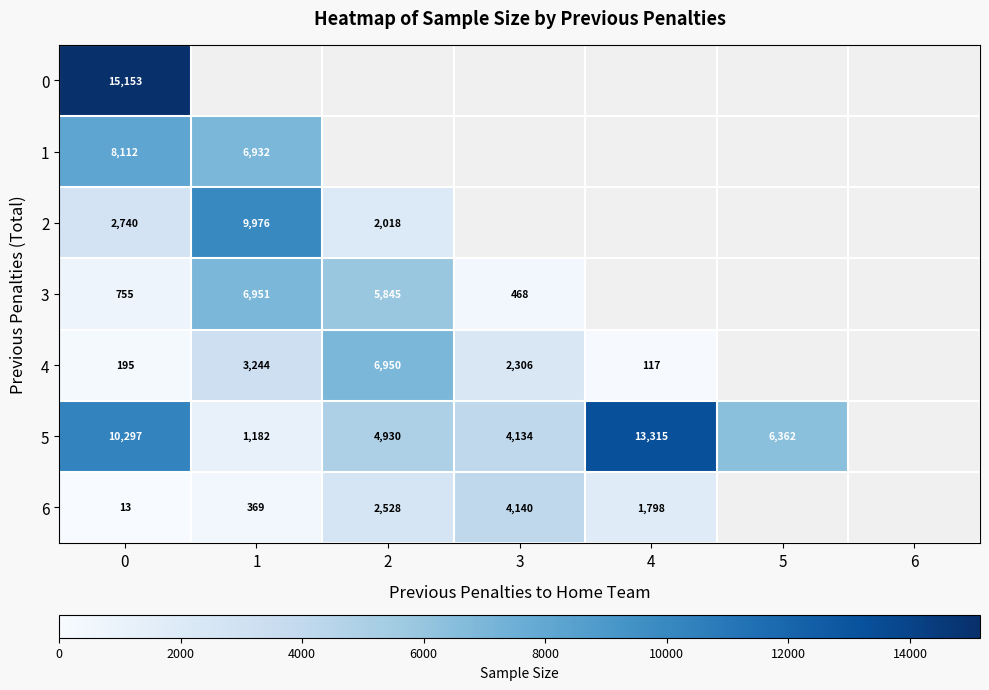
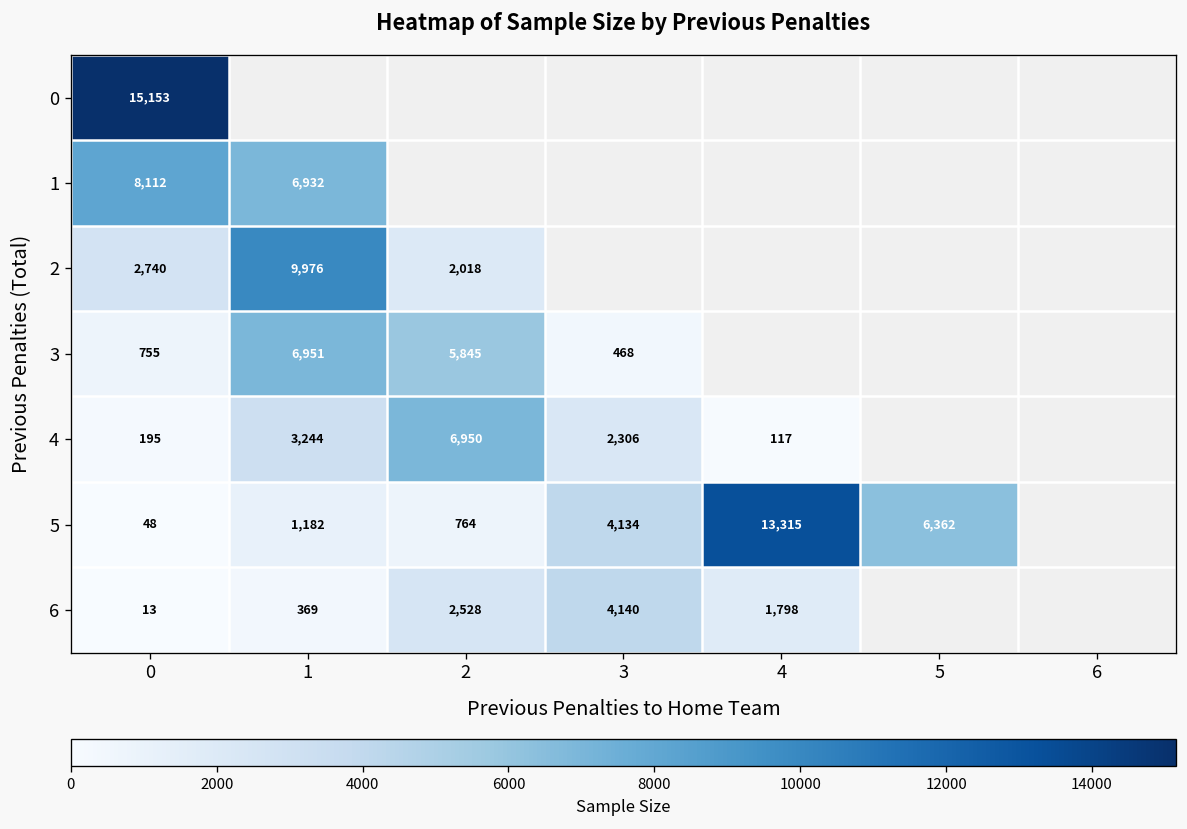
  {
    "0": {
      "0": "15,153"
    },
    "1": {
      "0": "8,112",
      "1": "6,932"
    },
    "2": {
      "0": "2,740",
      "1": "9,976",
      "2": "2,018"
    },
    "3": {
      "0": "755",
      "1": "6,951",
      "2": "5,845",
      "3": "468"
    },
    "4": {
      "0": "195",
      "1": "3,244",
      "2": "6,950",
      "3": "2,306",
      "4": "117"
    },
    "5": {
-     "0": "10,297",
+     "0": "48",
      "1": "1,182",
-     "2": "4,930",
+     "2": "764",
      "3": "4,134",
      "4": "13,315",
      "5": "6,362"
    },
    "6": {
      "0": "13",
      "1": "369",
      "2": "2,528",
      "3": "4,140",
      "4": "1,798"
    }
  }
